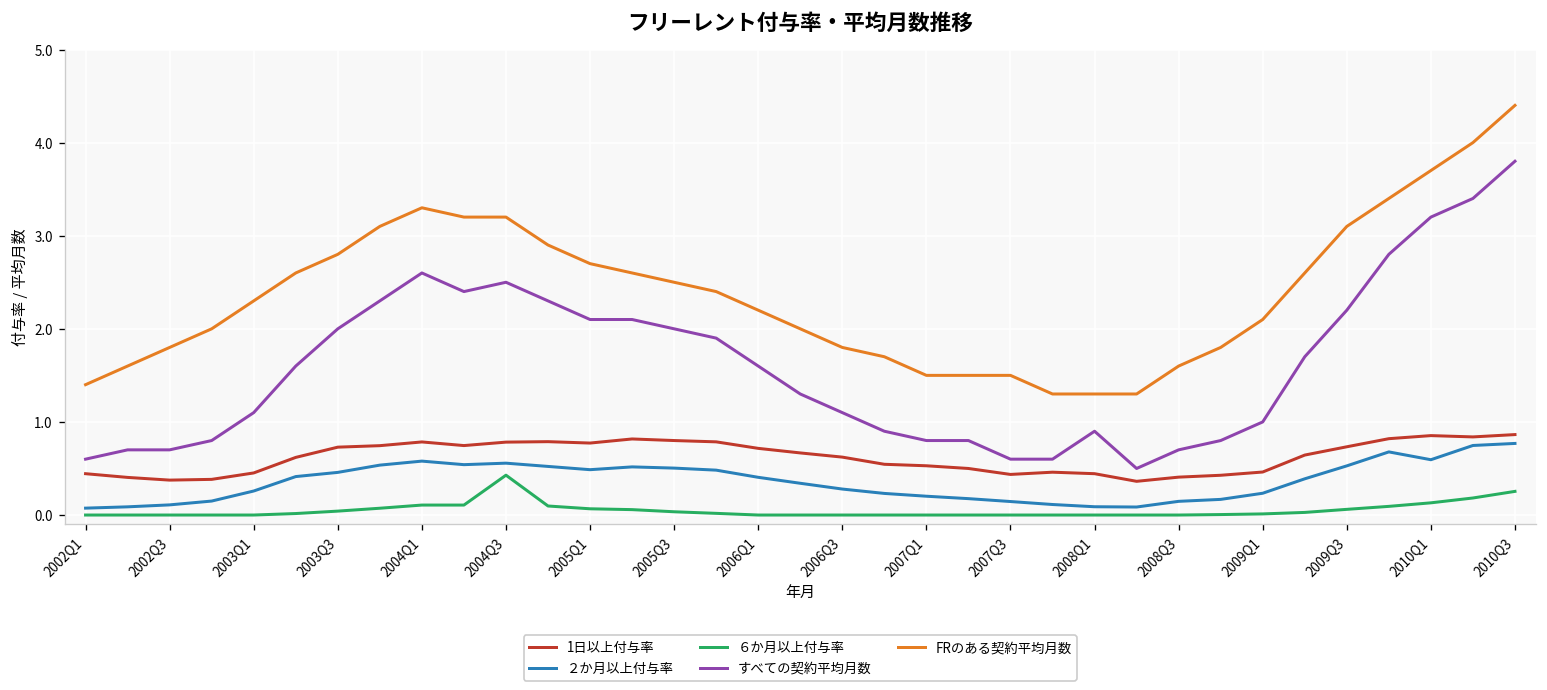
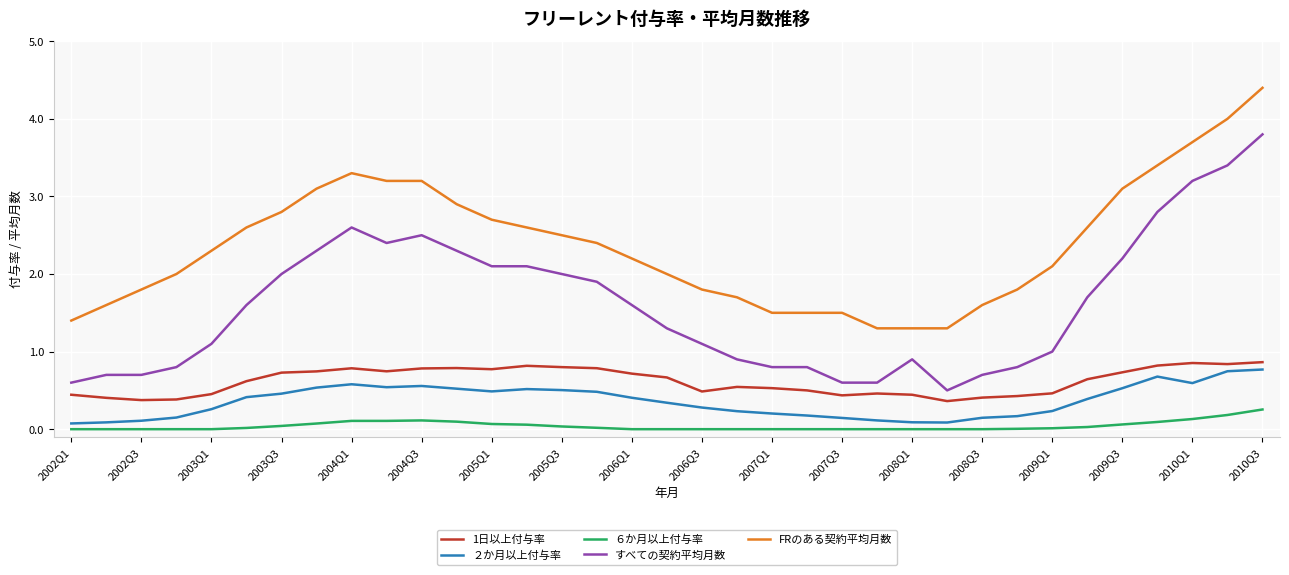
  {
    "1日以上付与率": {
      "2002Q1": 0.4,
      "2002Q3": 0.4,
      "2003Q1": 0.5,
      "2003Q3": 0.7,
      "2004Q1": 0.8,
      "2004Q3": 0.8,
      "2005Q1": 0.8,
      "2005Q3": 0.8,
      "2006Q1": 0.7,
-     "2006Q3": 0.6,
+     "2006Q3": 0.5,
      "2007Q1": 0.5,
      "2007Q3": 0.4,
      "2008Q1": 0.4,
      "2008Q3": 0.4,
      "2009Q1": 0.5,
      "2009Q3": 0.7,
      "2010Q1": 0.9,
      "2010Q3": 0.9
    },
    "２か月以上付与率": {
      "2002Q1": 0.1,
      "2002Q3": 0.1,
      "2003Q1": 0.3,
      "2003Q3": 0.5,
      "2004Q1": 0.6,
      "2004Q3": 0.6,
      "2005Q1": 0.5,
      "2005Q3": 0.5,
      "2006Q1": 0.4,
      "2006Q3": 0.3,
      "2007Q1": 0.2,
      "2007Q3": 0.1,
      "2008Q1": 0.1,
      "2008Q3": 0.1,
      "2009Q1": 0.2,
      "2009Q3": 0.5,
      "2010Q1": 0.6,
      "2010Q3": 0.8
    },
    "６か月以上付与率": {
      "2002Q1": 0.0,
      "2002Q3": 0.0,
      "2003Q1": 0.0,
      "2003Q3": 0.0,
      "2004Q1": 0.1,
-     "2004Q3": 0.4,
+     "2004Q3": 0.1,
      "2005Q1": 0.1,
      "2005Q3": 0.0,
      "2006Q1": 0.0,
      "2006Q3": 0.0,
      "2007Q1": 0.0,
      "2007Q3": 0.0,
      "2008Q1": 0.0,
      "2008Q3": 0.0,
      "2009Q1": 0.0,
      "2009Q3": 0.1,
      "2010Q1": 0.1,
      "2010Q3": 0.3
    },
    "すべての契約平均月数": {
      "2002Q1": 0.6,
      "2002Q3": 0.7,
      "2003Q1": 1.1,
      "2003Q3": 2.0,
      "2004Q1": 2.6,
      "2004Q3": 2.5,
      "2005Q1": 2.1,
      "2005Q3": 2.0,
      "2006Q1": 1.6,
      "2006Q3": 1.1,
      "2007Q1": 0.8,
      "2007Q3": 0.6,
      "2008Q1": 0.9,
      "2008Q3": 0.7,
      "2009Q1": 1.0,
      "2009Q3": 2.2,
      "2010Q1": 3.2,
      "2010Q3": 3.8
    },
    "FRのある契約平均月数": {
      "2002Q1": 1.4,
      "2002Q3": 1.8,
      "2003Q1": 2.3,
      "2003Q3": 2.8,
      "2004Q1": 3.3,
      "2004Q3": 3.2,
      "2005Q1": 2.7,
      "2005Q3": 2.5,
      "2006Q1": 2.2,
      "2006Q3": 1.8,
      "2007Q1": 1.5,
      "2007Q3": 1.5,
      "2008Q1": 1.3,
      "2008Q3": 1.6,
      "2009Q1": 2.1,
      "2009Q3": 3.1,
      "2010Q1": 3.7,
      "2010Q3": 4.4
    }
  }
